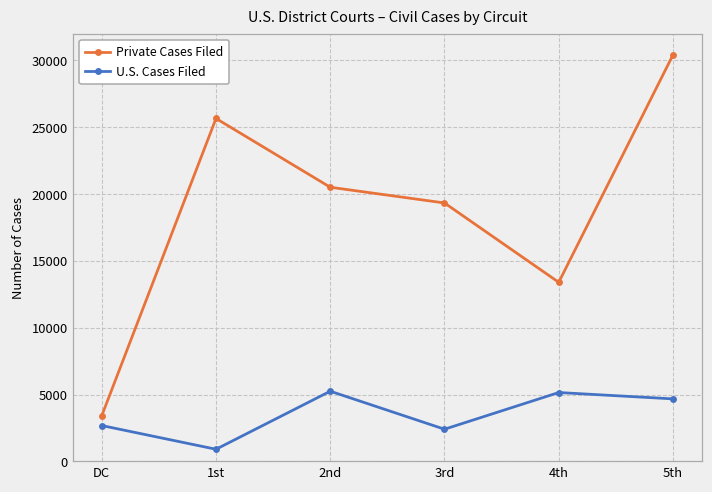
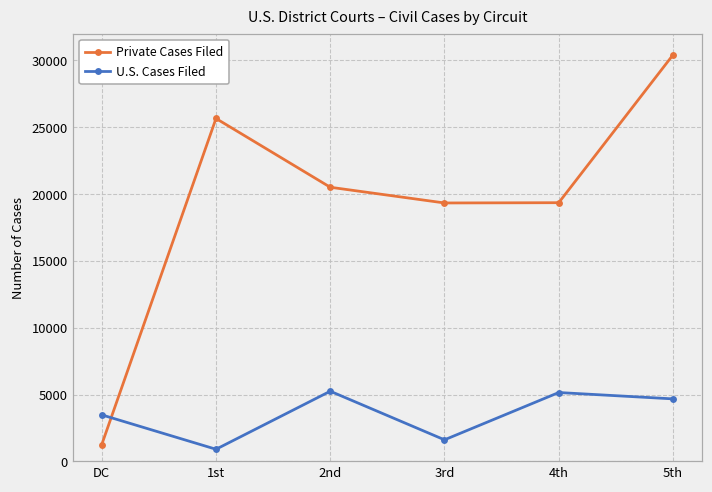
  {
    "Private Cases Filed": {
-     "DC": 3400,
+     "DC": 1300,
      "1st": 25700,
      "2nd": 20500,
      "3rd": 19300,
-     "4th": 13400,
+     "4th": 19400,
      "5th": 30400
    },
    "U.S. Cases Filed": {
-     "DC": 2700,
+     "DC": 3500,
      "1st": 900,
      "2nd": 5200,
-     "3rd": 2400,
+     "3rd": 1600,
      "4th": 5200,
      "5th": 4700
    }
  }
